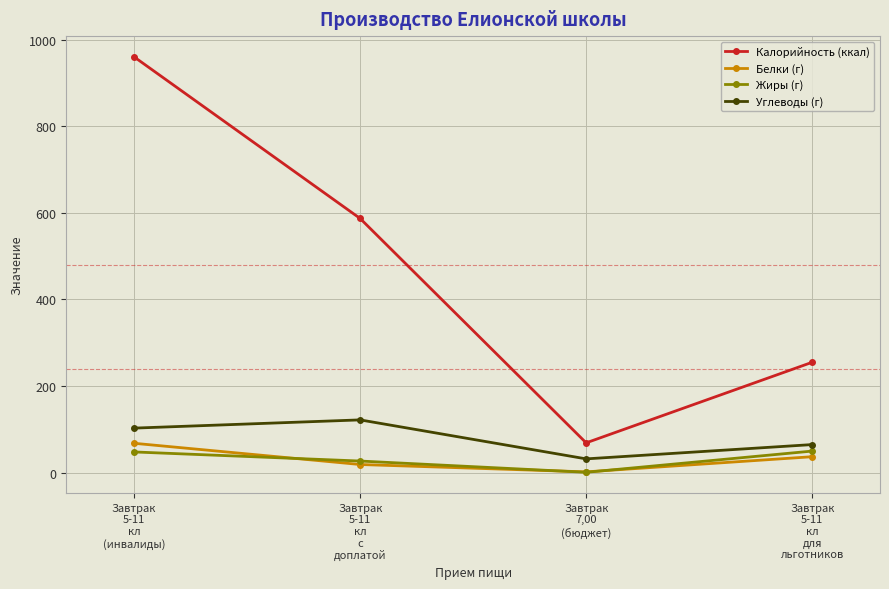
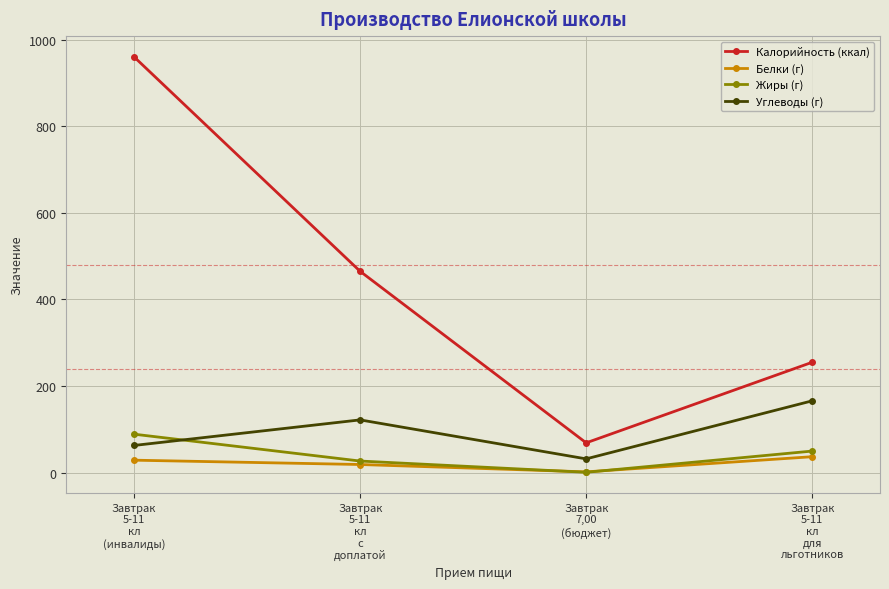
  {
    "Калорийность (ккал)": {
      "Завтрак 5-11 кл (инвалиды)": 960,
-     "Завтрак 5-11 кл с доплатой": 590,
+     "Завтрак 5-11 кл с доплатой": 470,
      "Завтрак 7,00 (бюджет)": 70,
      "Завтрак 5-11 кл для льготников": 260
    },
    "Белки (г)": {
-     "Завтрак 5-11 кл (инвалиды)": 70,
+     "Завтрак 5-11 кл (инвалиды)": 30,
      "Завтрак 5-11 кл с доплатой": 20,
      "Завтрак 5-11 кл для льготников": 40
    },
    "Жиры (г)": {
-     "Завтрак 5-11 кл (инвалиды)": 50,
+     "Завтрак 5-11 кл (инвалиды)": 90,
      "Завтрак 5-11 кл с доплатой": 30,
      "Завтрак 5-11 кл для льготников": 50
    },
    "Углеводы (г)": {
-     "Завтрак 5-11 кл (инвалиды)": 100,
+     "Завтрак 5-11 кл (инвалиды)": 60,
      "Завтрак 5-11 кл с доплатой": 120,
      "Завтрак 7,00 (бюджет)": 30,
-     "Завтрак 5-11 кл для льготников": 70
+     "Завтрак 5-11 кл для льготников": 170
    }
  }
